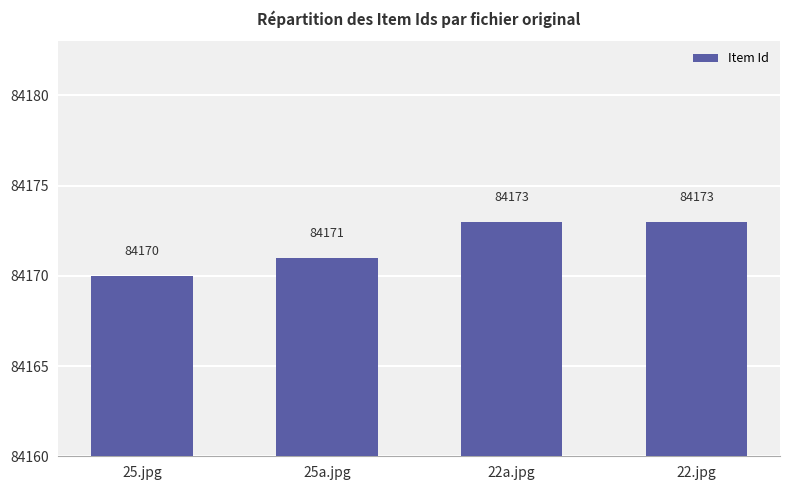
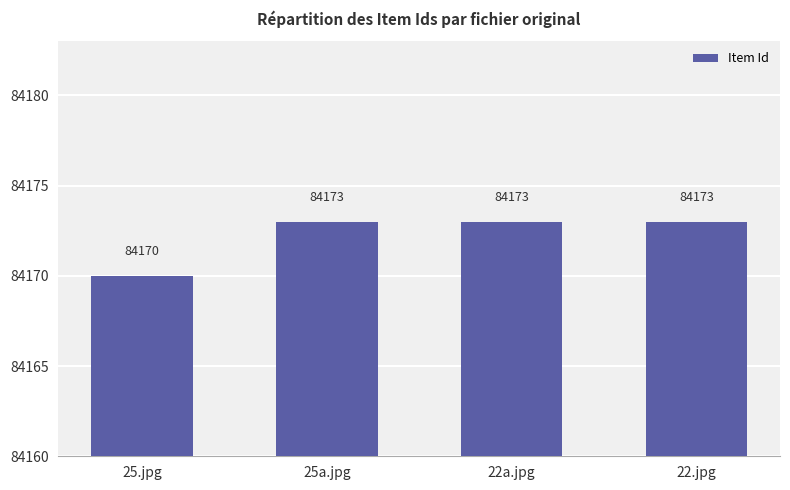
  {
    "25.jpg": 84170,
-   "25a.jpg": 84171,
+   "25a.jpg": 84173,
    "22a.jpg": 84173,
    "22.jpg": 84173
  }
